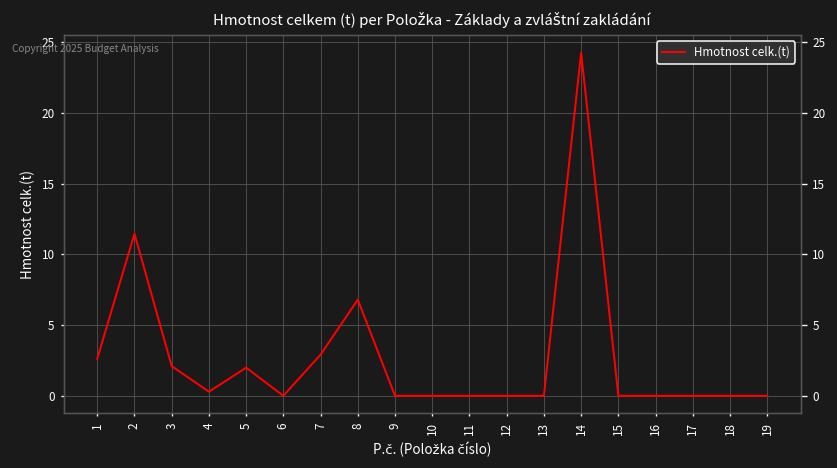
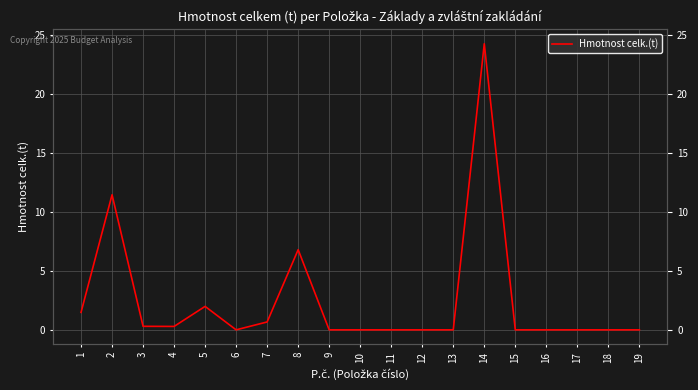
  {
-   "1": 2.6,
+   "1": 1.5,
    "2": 11.5,
-   "3": 2.1,
+   "3": 0.3,
    "4": 0.3,
    "5": 2.0,
    "6": 0.0,
-   "7": 2.9,
+   "7": 0.7,
    "8": 6.8,
    "9": 0.0,
    "10": 0.0,
    "11": 0.0,
    "12": 0.0,
    "13": 0.0,
    "14": 24.3,
    "15": 0.0,
    "16": 0.0,
    "17": 0.0,
    "18": 0.0,
    "19": 0.0
  }
